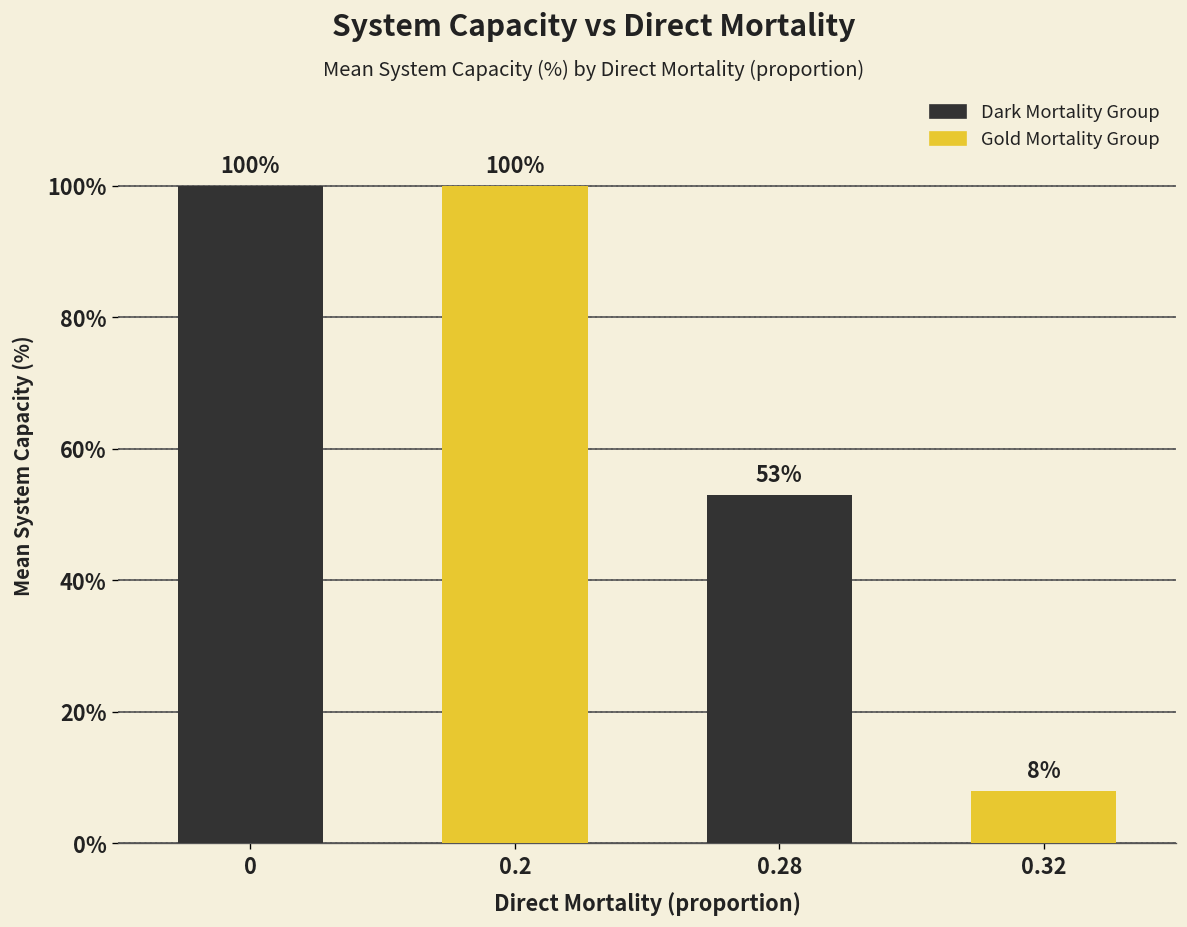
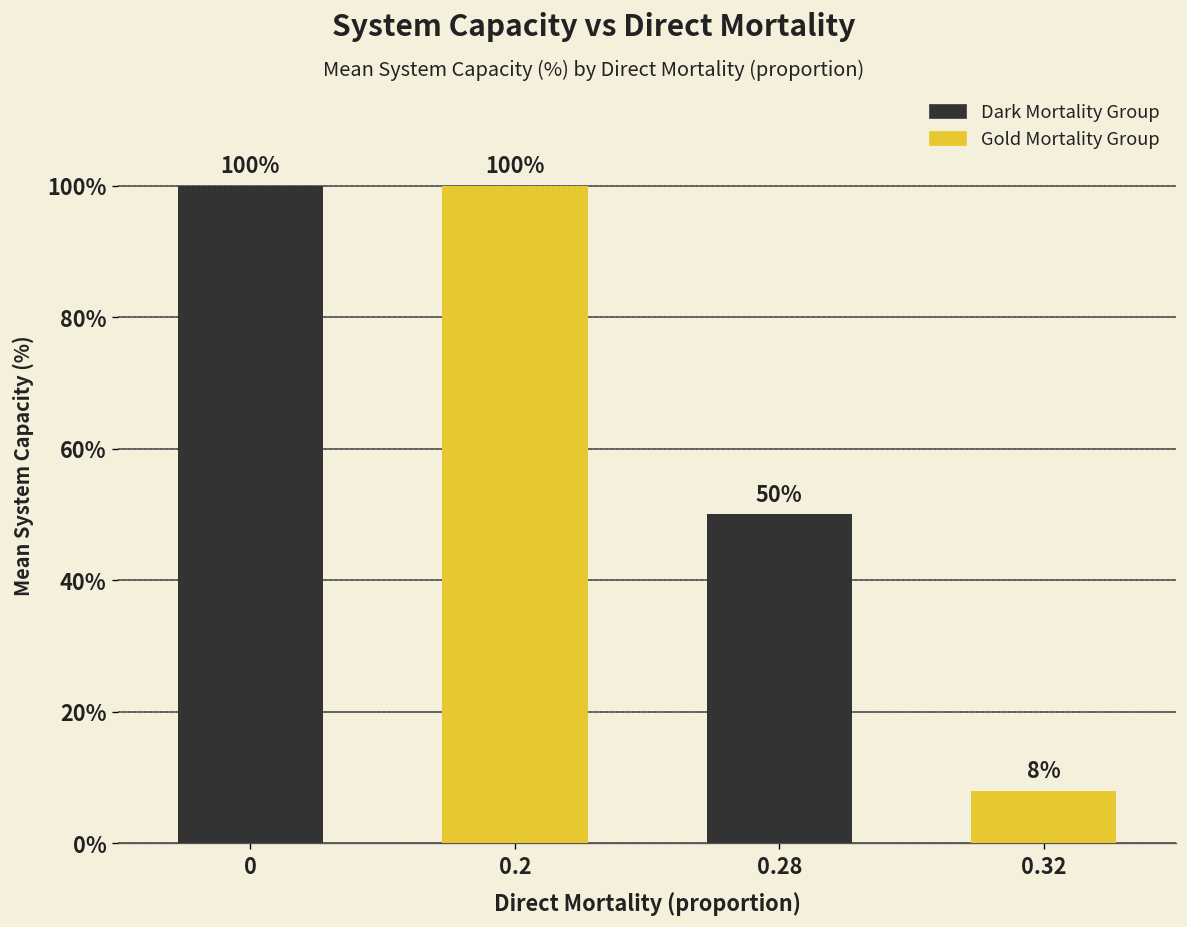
  {
    "0": "100%",
    "0.2": "100%",
-   "0.28": "53%",
+   "0.28": "50%",
    "0.32": "8%"
  }
